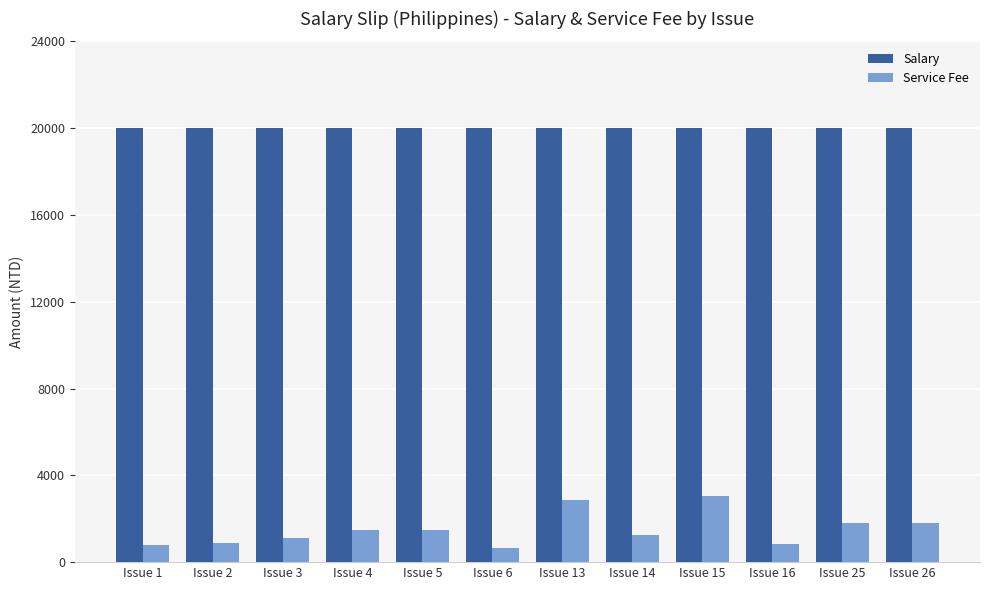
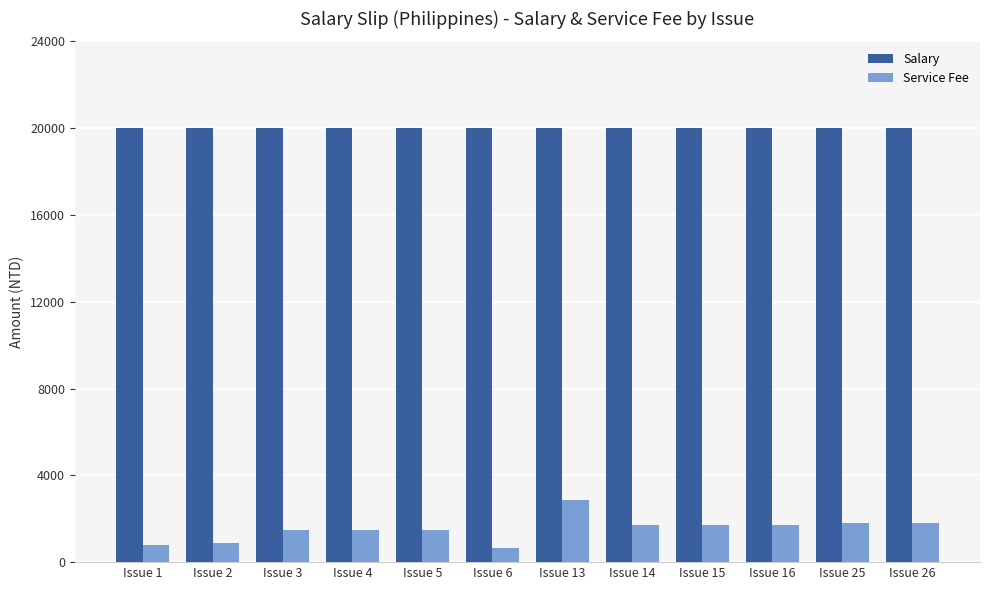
  {
    "Salary": {
      "Issue 1": 20000,
      "Issue 2": 20000,
      "Issue 3": 20000,
      "Issue 4": 20000,
      "Issue 5": 20000,
      "Issue 6": 20000,
      "Issue 13": 20000,
      "Issue 14": 20000,
      "Issue 15": 20000,
      "Issue 16": 20000,
      "Issue 25": 20000,
      "Issue 26": 20000
    },
    "Service Fee": {
      "Issue 1": 800,
      "Issue 2": 900,
-     "Issue 3": 1100,
+     "Issue 3": 1500,
      "Issue 4": 1500,
      "Issue 5": 1500,
      "Issue 6": 600,
      "Issue 13": 2900,
-     "Issue 14": 1300,
-     "Issue 15": 3100,
-     "Issue 16": 800,
+     "Issue 14": 1700,
+     "Issue 15": 1700,
+     "Issue 16": 1700,
      "Issue 25": 1800,
      "Issue 26": 1800
    }
  }
